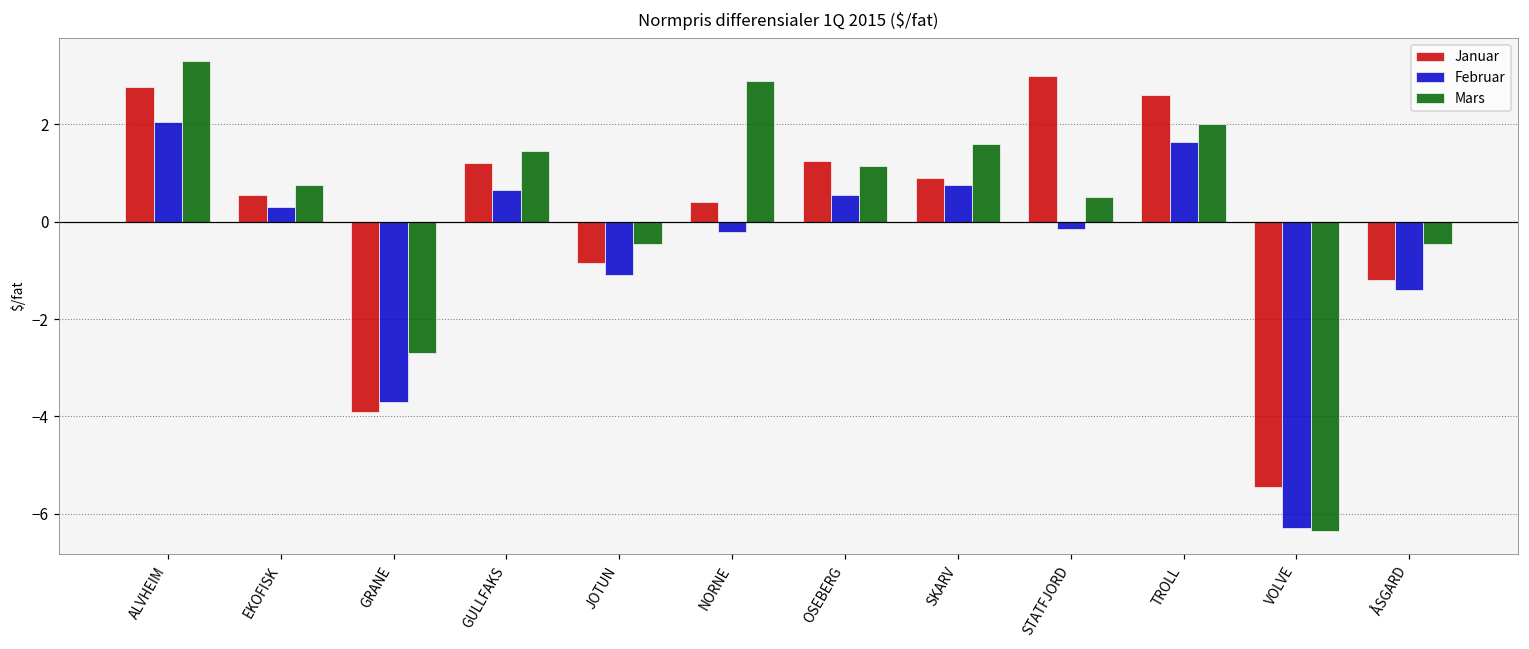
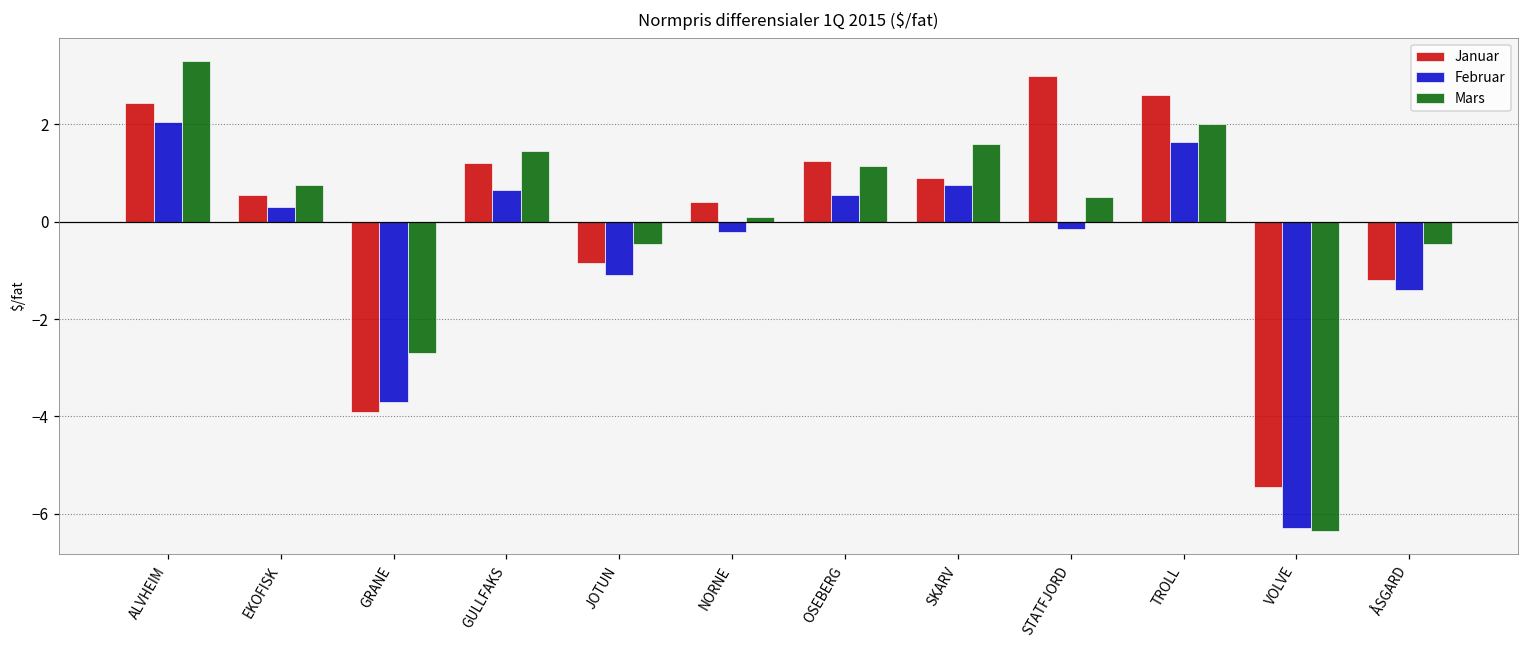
  {
    "Januar": {
-     "ALVHEIM": 2.8,
+     "ALVHEIM": 2.5,
      "EKOFISK": 0.6,
      "GRANE": -3.9,
      "GULLFAKS": 1.2,
      "JOTUN": -0.9,
      "NORNE": 0.4,
      "OSEBERG": 1.3,
      "SKARV": 0.9,
      "STATFJORD": 3.0,
      "TROLL": 2.6,
      "VOLVE": -5.5,
      "ÅSGARD": -1.2
    },
    "Februar": {
      "ALVHEIM": 2.1,
      "EKOFISK": 0.3,
      "GRANE": -3.7,
      "GULLFAKS": 0.7,
      "JOTUN": -1.1,
      "NORNE": -0.2,
      "OSEBERG": 0.6,
      "SKARV": 0.8,
      "STATFJORD": -0.2,
      "TROLL": 1.7,
      "VOLVE": -6.3,
      "ÅSGARD": -1.4
    },
    "Mars": {
      "ALVHEIM": 3.3,
      "EKOFISK": 0.8,
      "GRANE": -2.7,
      "GULLFAKS": 1.5,
      "JOTUN": -0.5,
-     "NORNE": 2.9,
+     "NORNE": 0.1,
      "OSEBERG": 1.2,
      "SKARV": 1.6,
      "STATFJORD": 0.5,
      "TROLL": 2.0,
      "VOLVE": -6.3,
      "ÅSGARD": -0.5
    }
  }
